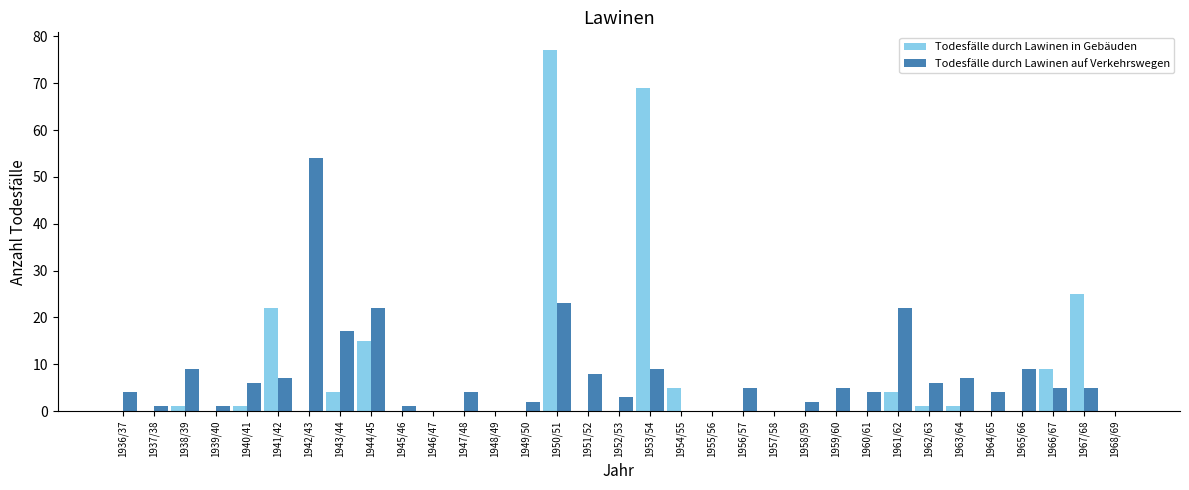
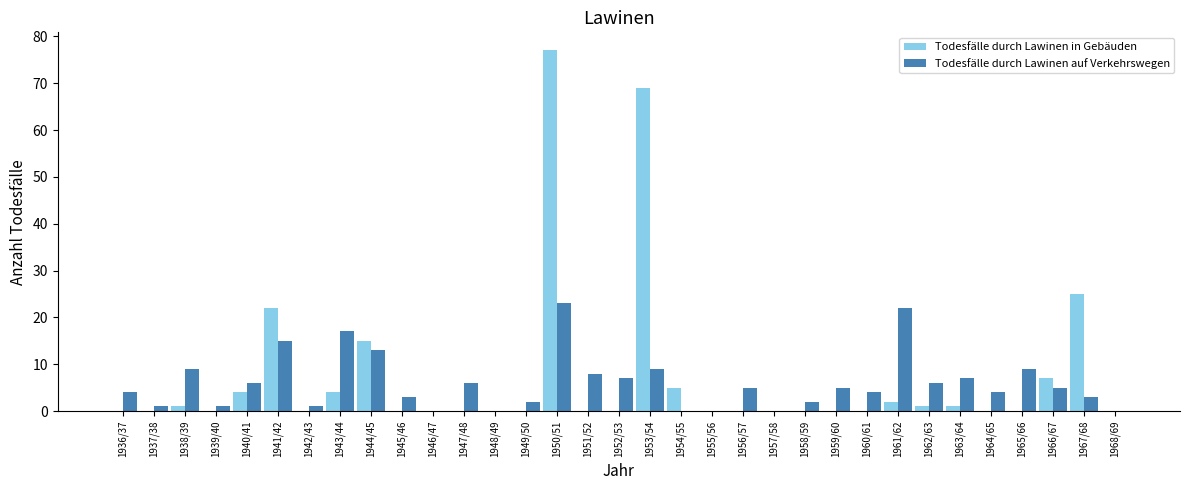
  {
    "Todesfälle durch Lawinen in Gebäuden": {
      "1936/37": 0,
      "1937/38": 0,
      "1938/39": 1,
      "1939/40": 0,
-     "1940/41": 1,
+     "1940/41": 4,
      "1941/42": 22,
      "1942/43": 0,
      "1943/44": 4,
      "1944/45": 15,
      "1945/46": 0,
      "1946/47": 0,
      "1947/48": 0,
      "1948/49": 0,
      "1949/50": 0,
      "1950/51": 77,
      "1951/52": 0,
      "1952/53": 0,
      "1953/54": 69,
      "1954/55": 5,
      "1955/56": 0,
      "1956/57": 0,
      "1957/58": 0,
      "1958/59": 0,
      "1959/60": 0,
      "1960/61": 0,
-     "1961/62": 4,
+     "1961/62": 2,
      "1962/63": 1,
      "1963/64": 1,
      "1964/65": 0,
      "1965/66": 0,
-     "1966/67": 9,
+     "1966/67": 7,
      "1967/68": 25,
      "1968/69": 0
    },
    "Todesfälle durch Lawinen auf Verkehrswegen": {
      "1936/37": 4,
      "1937/38": 1,
      "1938/39": 9,
      "1939/40": 1,
      "1940/41": 6,
-     "1941/42": 7,
-     "1942/43": 54,
+     "1941/42": 15,
+     "1942/43": 1,
      "1943/44": 17,
-     "1944/45": 22,
-     "1945/46": 1,
+     "1944/45": 13,
+     "1945/46": 3,
      "1946/47": 0,
-     "1947/48": 4,
+     "1947/48": 6,
      "1948/49": 0,
      "1949/50": 2,
      "1950/51": 23,
      "1951/52": 8,
-     "1952/53": 3,
+     "1952/53": 7,
      "1953/54": 9,
      "1954/55": 0,
      "1955/56": 0,
      "1956/57": 5,
      "1957/58": 0,
      "1958/59": 2,
      "1959/60": 5,
      "1960/61": 4,
      "1961/62": 22,
      "1962/63": 6,
      "1963/64": 7,
      "1964/65": 4,
      "1965/66": 9,
      "1966/67": 5,
-     "1967/68": 5,
+     "1967/68": 3,
      "1968/69": 0
    }
  }
